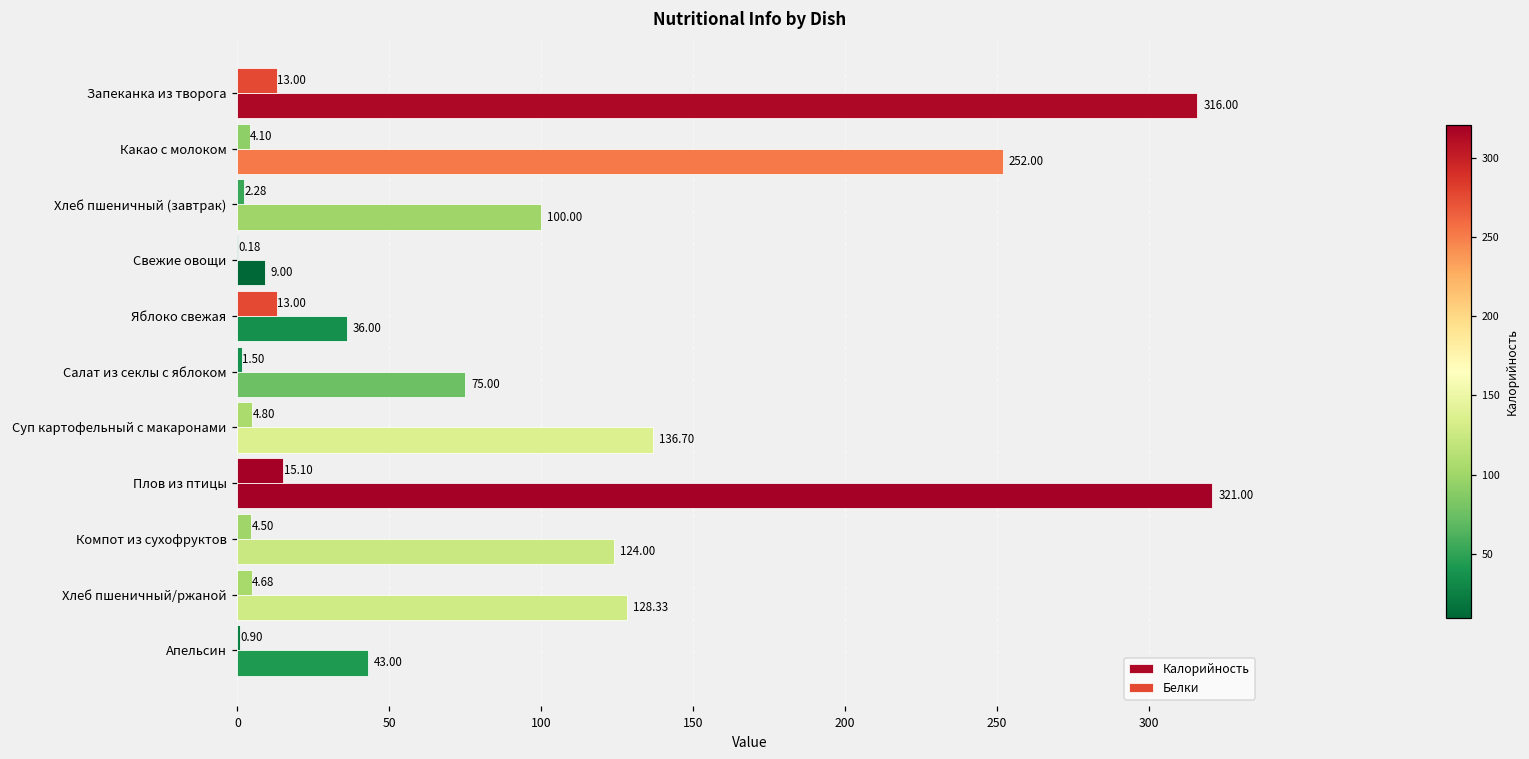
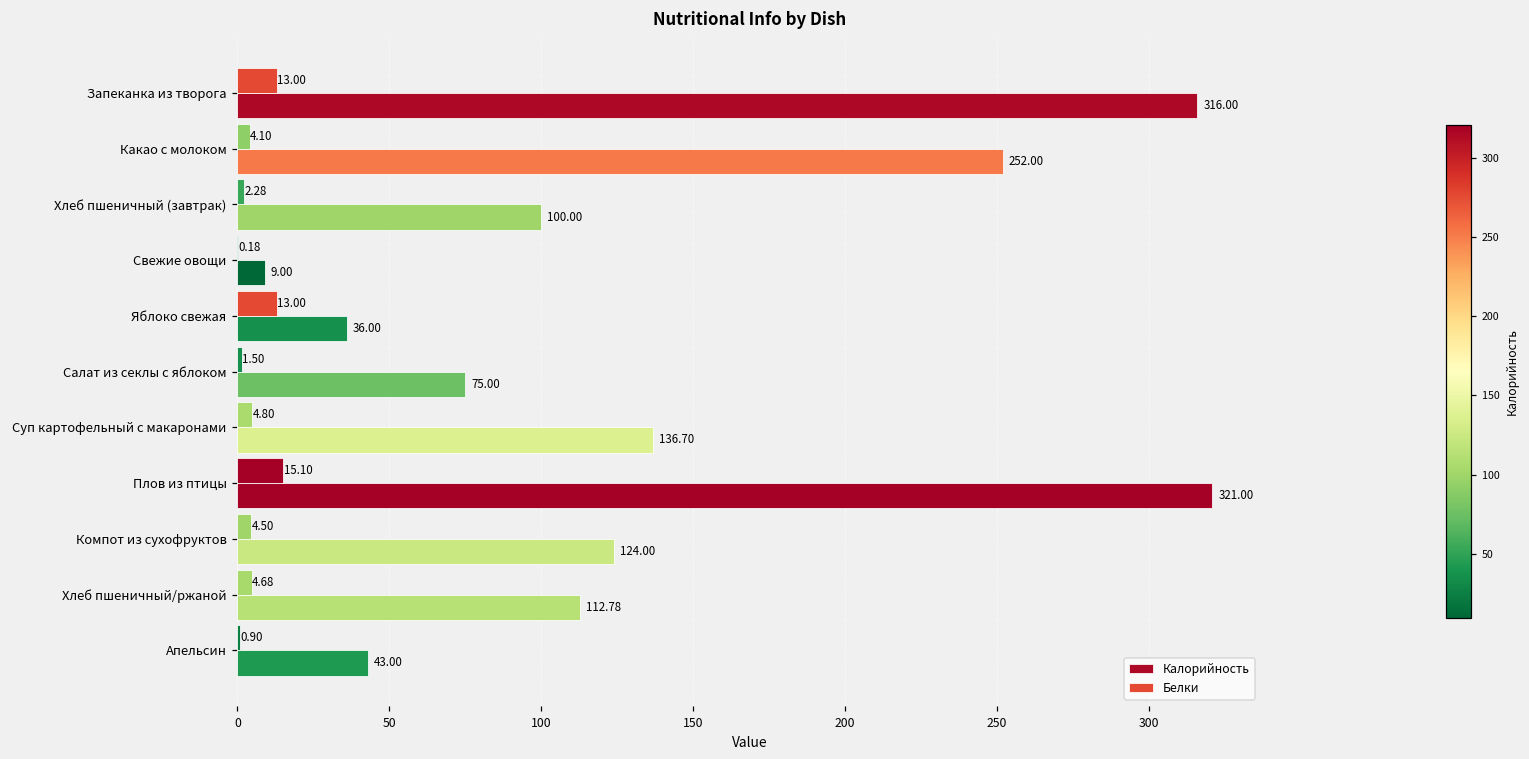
  {
    "Калорийность": {
      "Запеканка из творога": 316.00,
      "Какао с молоком": 252.00,
      "Хлеб пшеничный (завтрак)": 100.00,
      "Свежие овощи": 9.00,
      "Яблоко свежая": 36.00,
      "Салат из секлы с яблоком": 75.00,
      "Суп картофельный с макаронами": 136.70,
      "Плов из птицы": 321.00,
      "Компот из сухофруктов": 124.00,
-     "Хлеб пшеничный/ржаной": 128.33,
+     "Хлеб пшеничный/ржаной": 112.78,
      "Апельсин": 43.00
    },
    "Белки": {
      "Запеканка из творога": 13.00,
      "Какао с молоком": 4.10,
      "Хлеб пшеничный (завтрак)": 2.28,
      "Свежие овощи": 0.18,
      "Яблоко свежая": 13.00,
      "Салат из секлы с яблоком": 1.50,
      "Суп картофельный с макаронами": 4.80,
      "Плов из птицы": 15.10,
      "Компот из сухофруктов": 4.50,
      "Хлеб пшеничный/ржаной": 4.68,
      "Апельсин": 0.90
    }
  }
